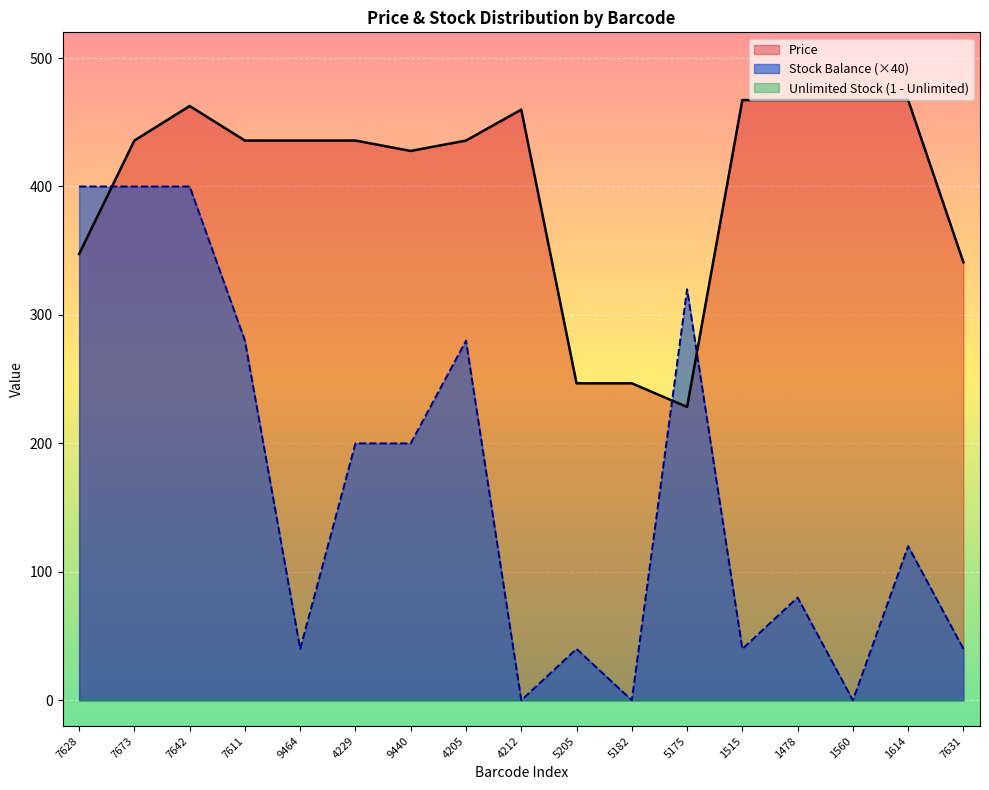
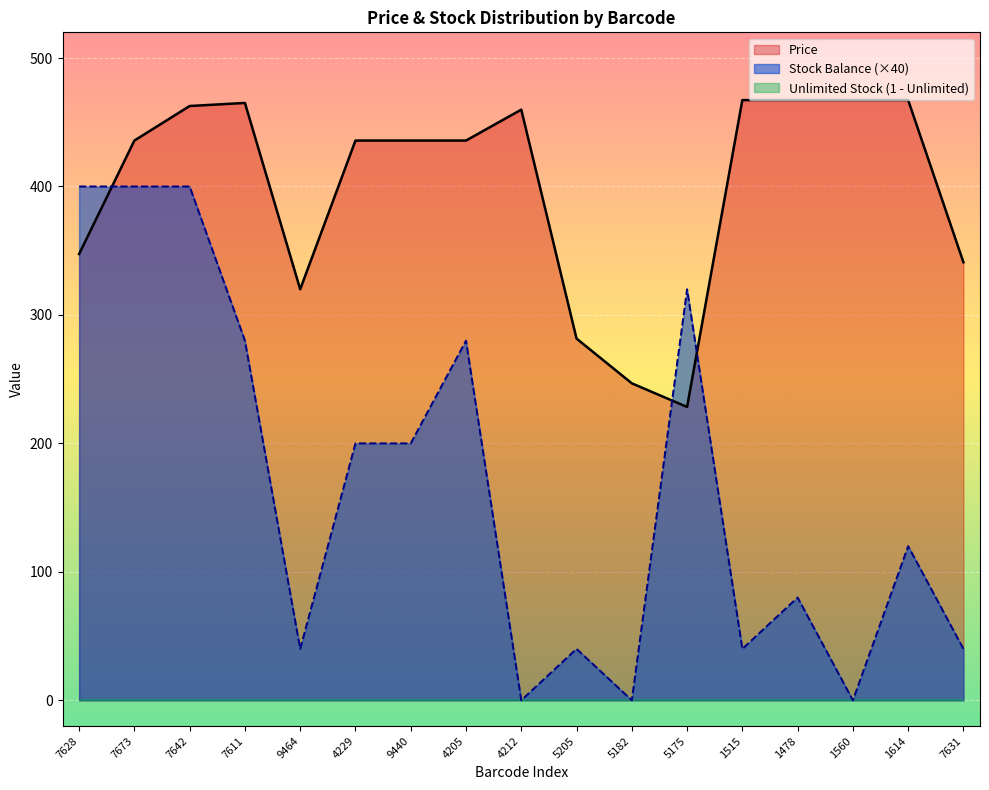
  {
    "Price": {
      "7628": 347,
      "7673": 436,
      "7642": 463,
-     "7611": 436,
-     "9464": 436,
+     "7611": 465,
+     "9464": 320,
      "4229": 436,
-     "9440": 428,
+     "9440": 436,
      "4205": 436,
      "4212": 460,
-     "5205": 247,
+     "5205": 282,
      "5182": 247,
      "5175": 228,
      "1515": 467,
      "7631": 341
    },
    "Stock Balance (×40)": {
      "7628": 400,
      "7673": 400,
      "7642": 400,
      "7611": 280,
      "9464": 40,
      "4229": 200,
      "9440": 200,
      "4205": 280,
      "5205": 40,
      "5175": 320,
      "1515": 40,
      "1478": 80,
      "1614": 120,
      "7631": 40
    }
  }
